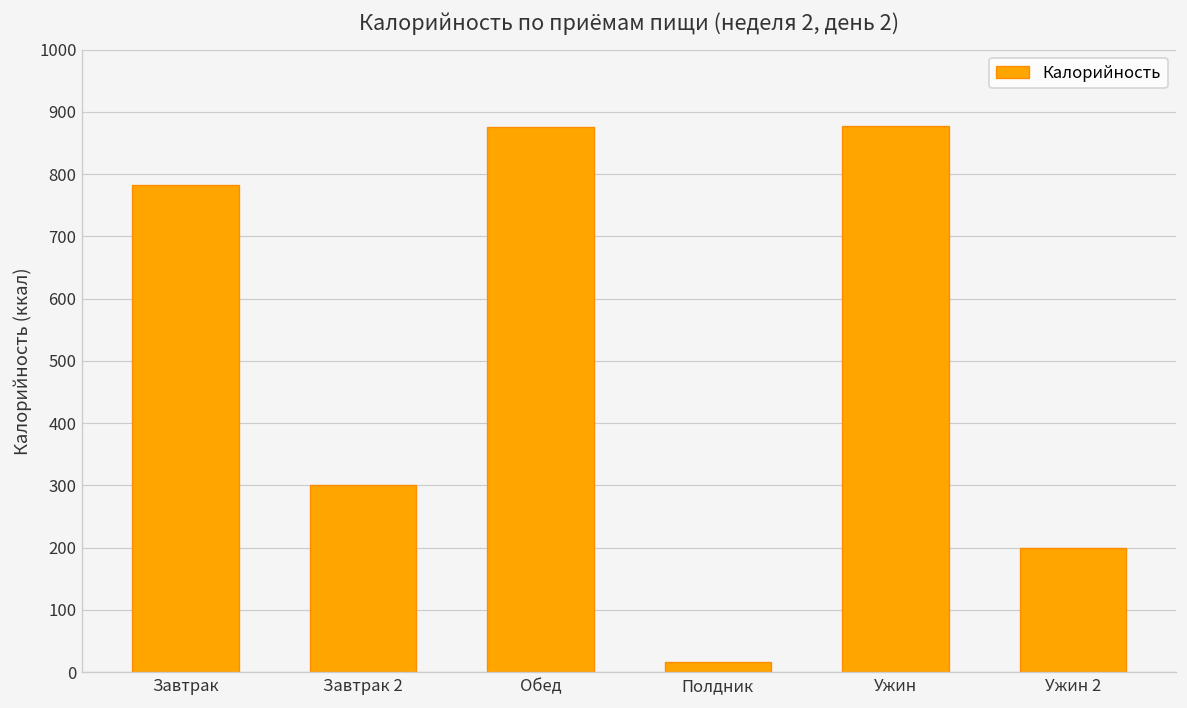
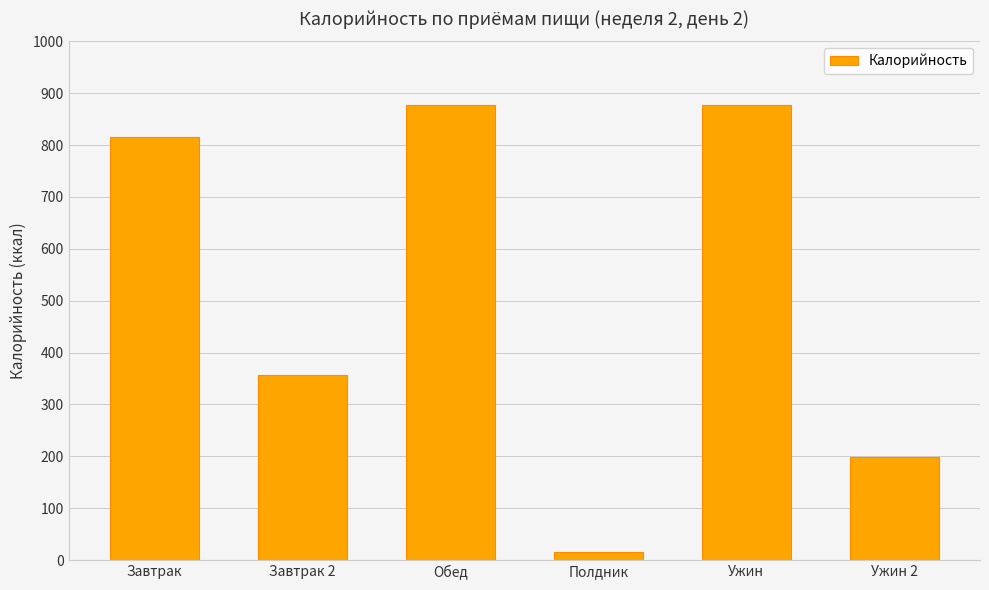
  {
-   "Завтрак": 780,
-   "Завтрак 2": 300,
+   "Завтрак": 820,
+   "Завтрак 2": 360,
    "Обед": 880,
    "Полдник": 20,
    "Ужин": 880,
    "Ужин 2": 200
  }
